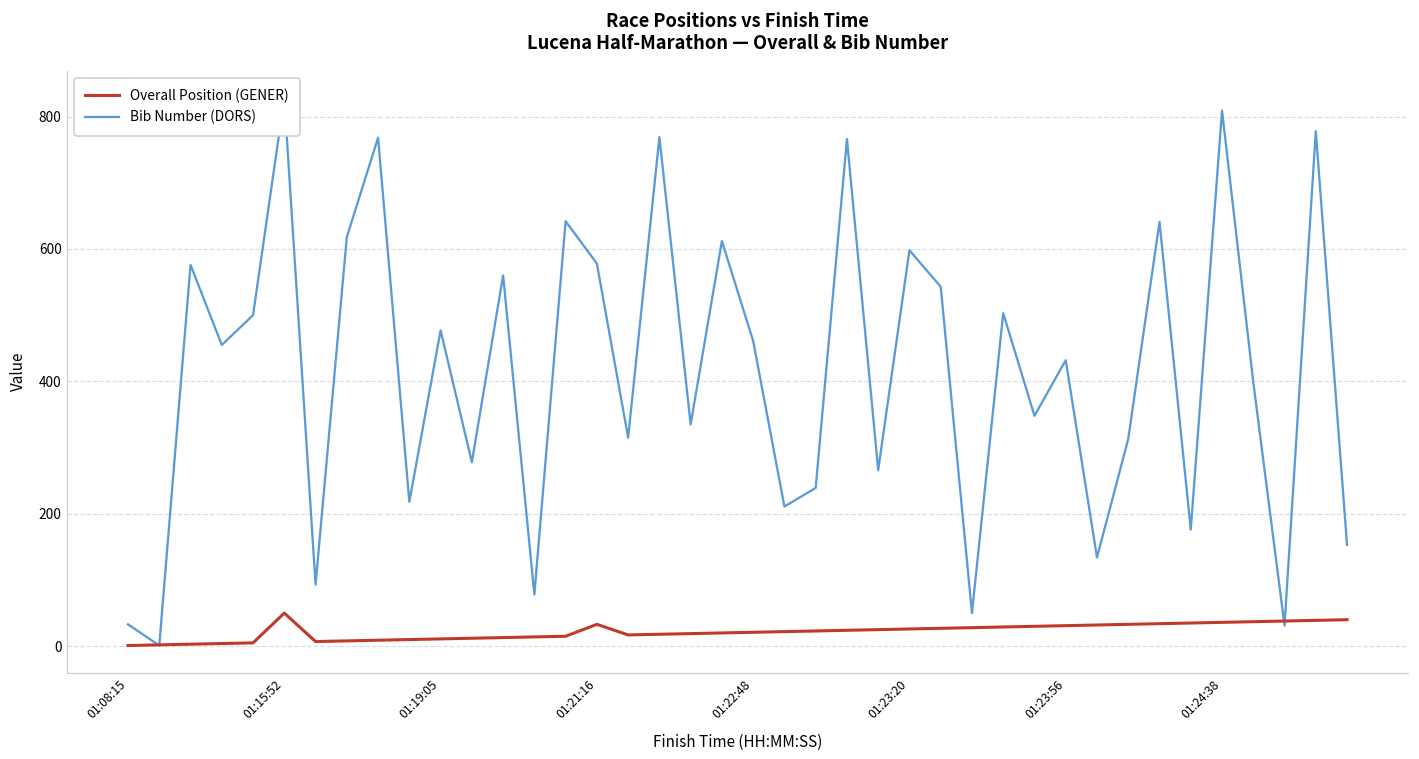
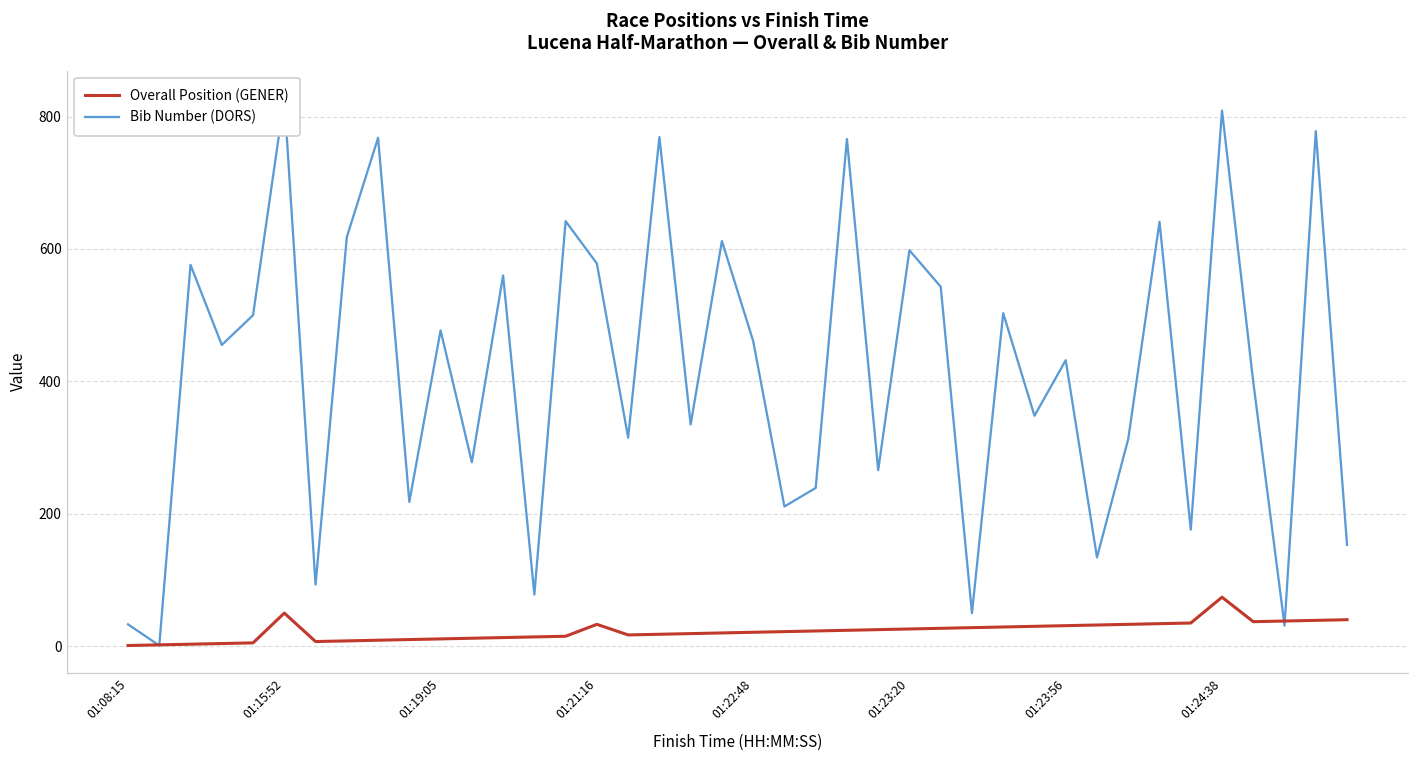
  {
    "Overall Position (GENER)": {
      "01:08:15": 0,
      "01:15:52": 50,
      "01:19:05": 10,
      "01:21:16": 30,
      "01:22:48": 20,
      "01:23:20": 30,
      "01:23:56": 30,
-     "01:24:38": 40
+     "01:24:38": 70
    },
    "Bib Number (DORS)": {
      "01:08:15": 30,
      "01:19:05": 480,
      "01:21:16": 580,
      "01:22:48": 460,
      "01:23:20": 600,
      "01:23:56": 430,
      "01:24:38": 810
    }
  }
